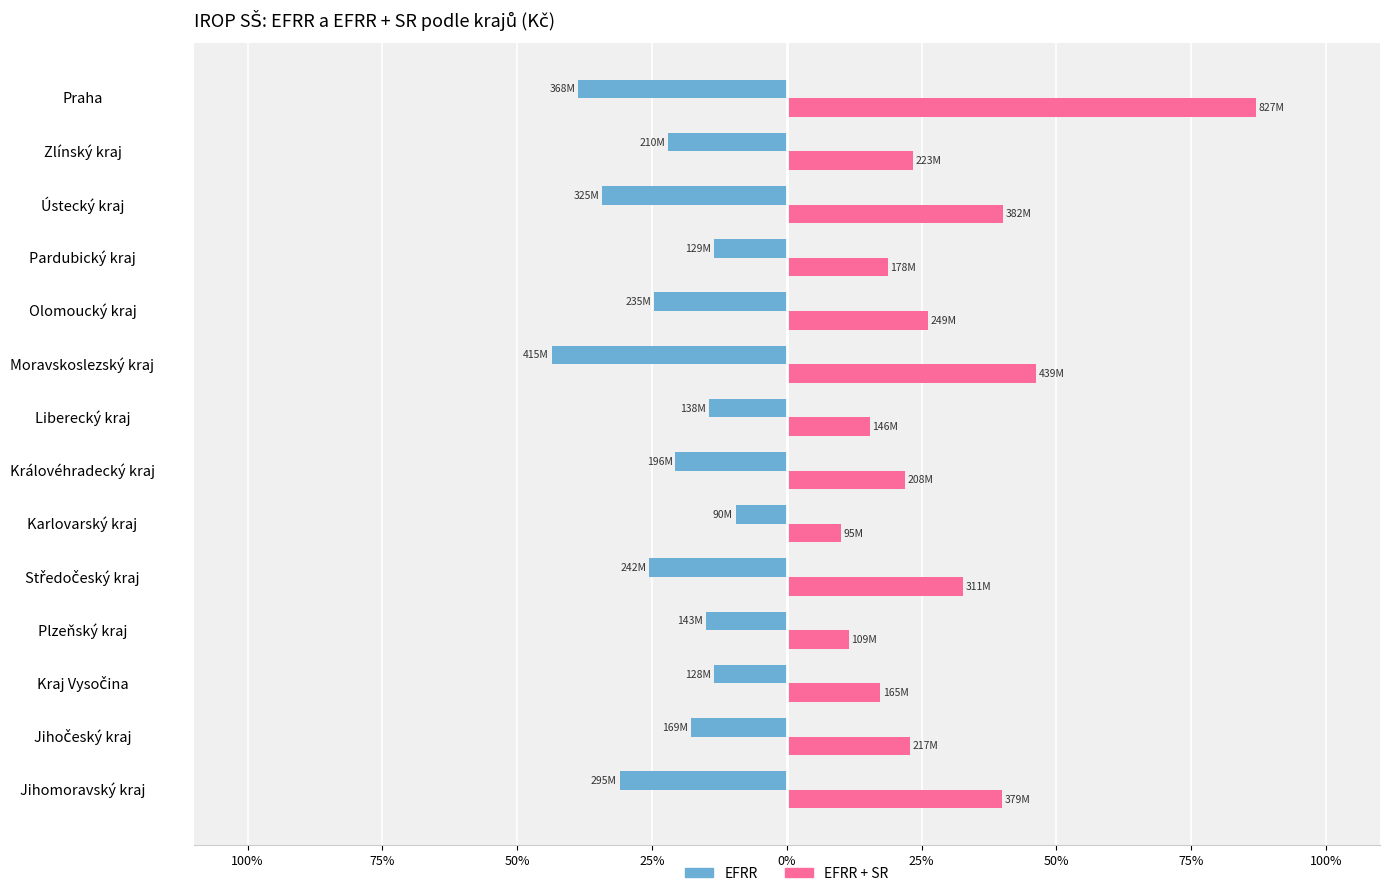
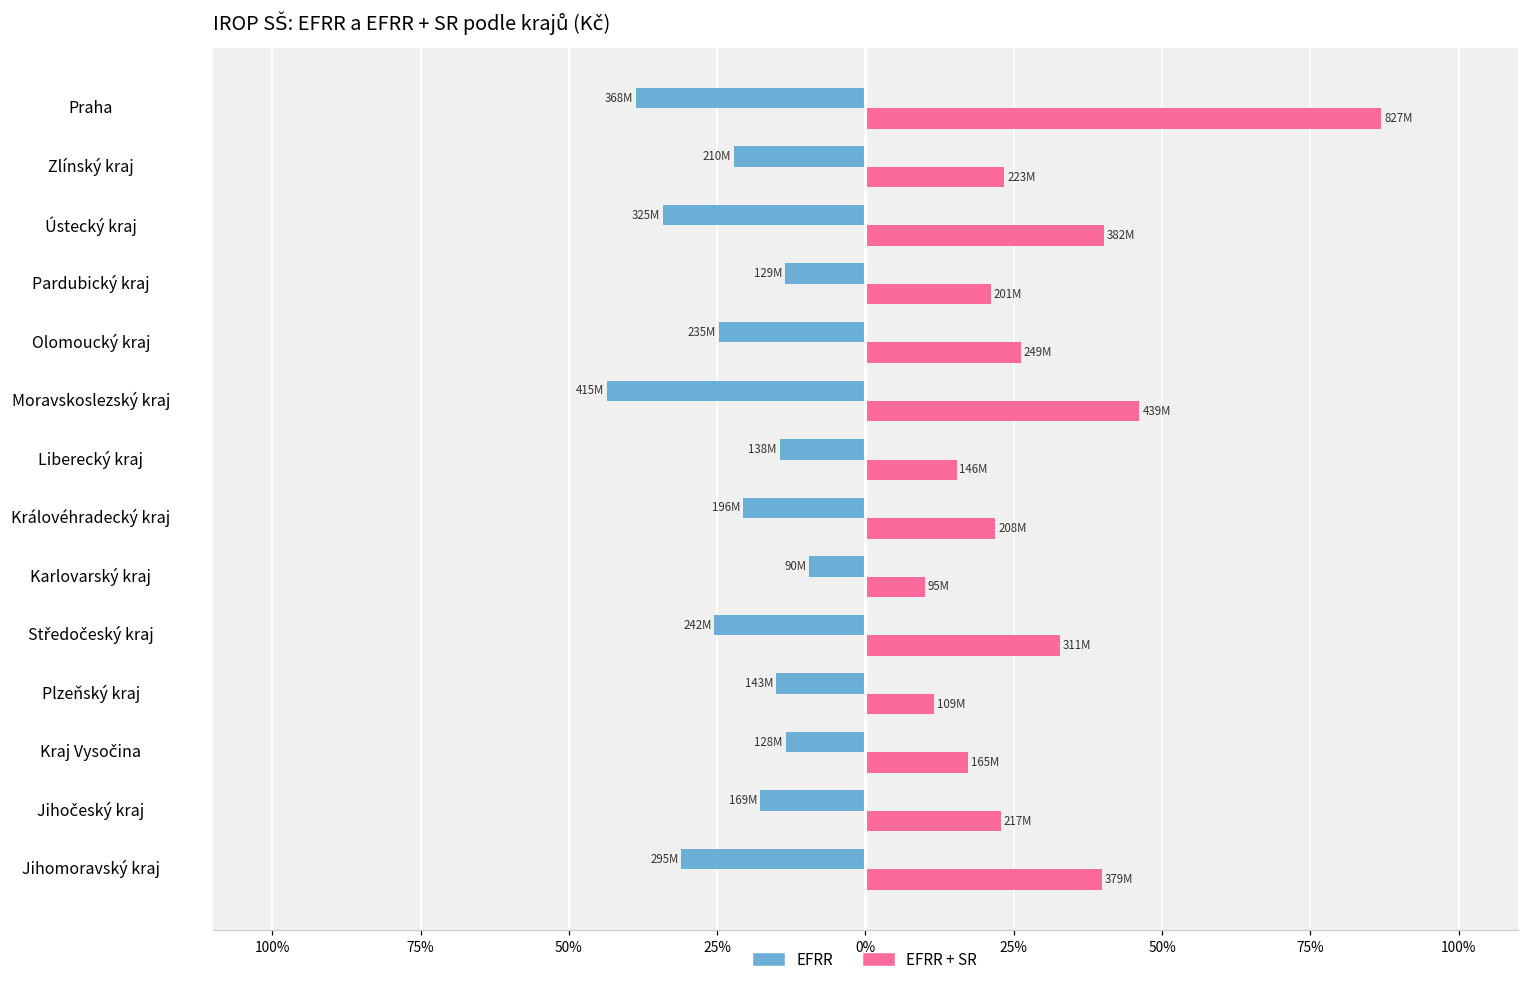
  {
    "EFRR + SR": {
-     "Pardubický kraj": "178M"
+     "Pardubický kraj": "201M"
    }
  }
